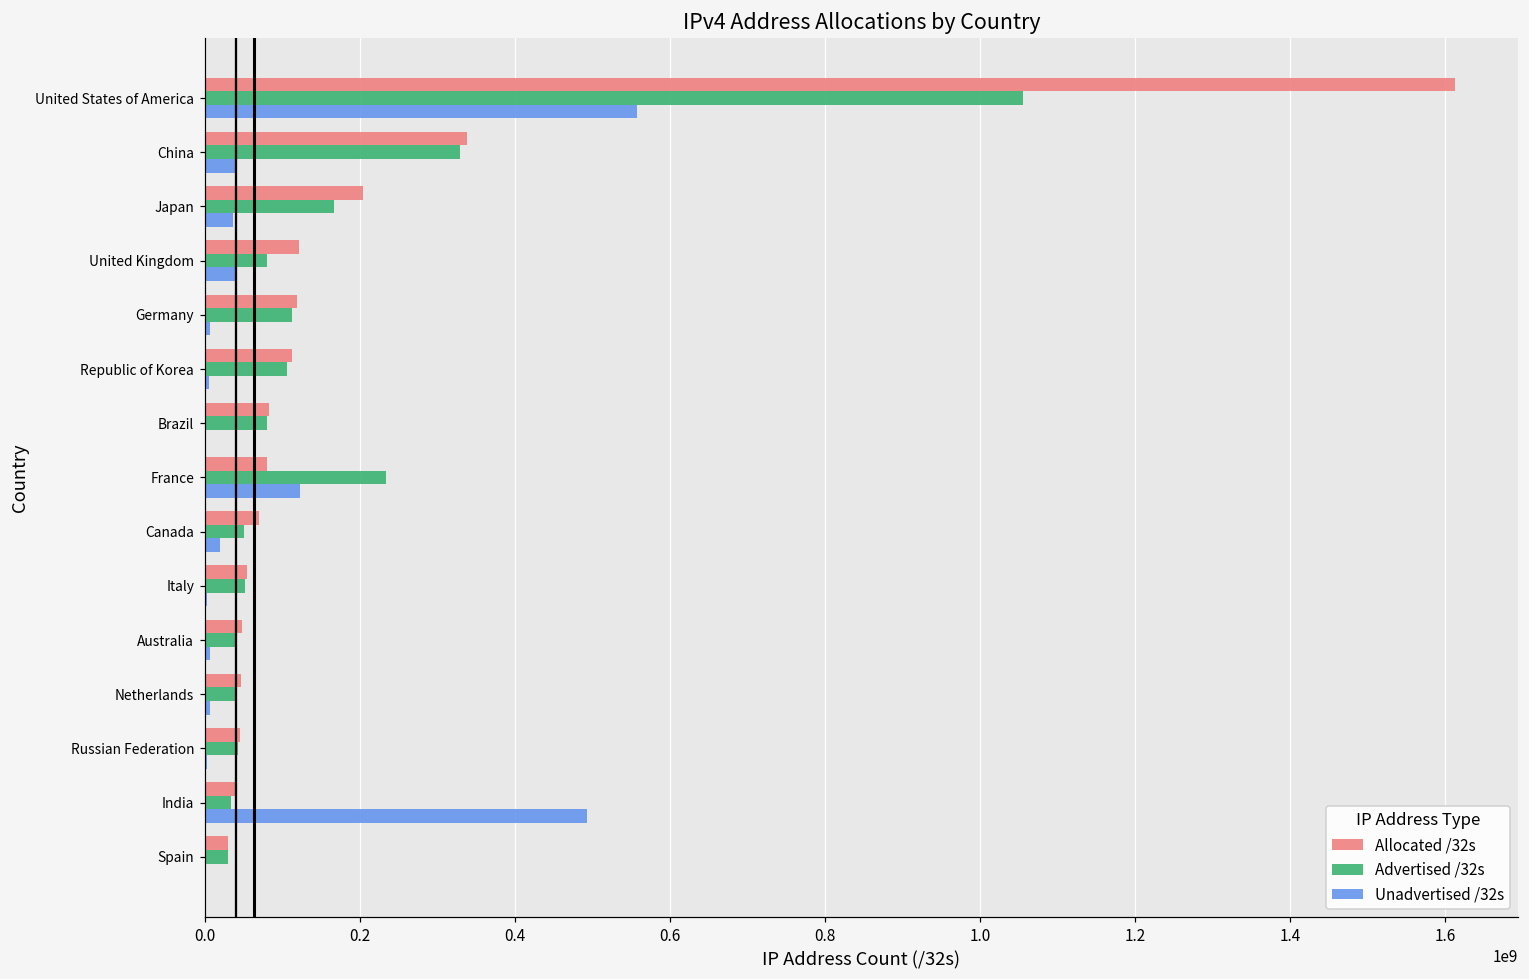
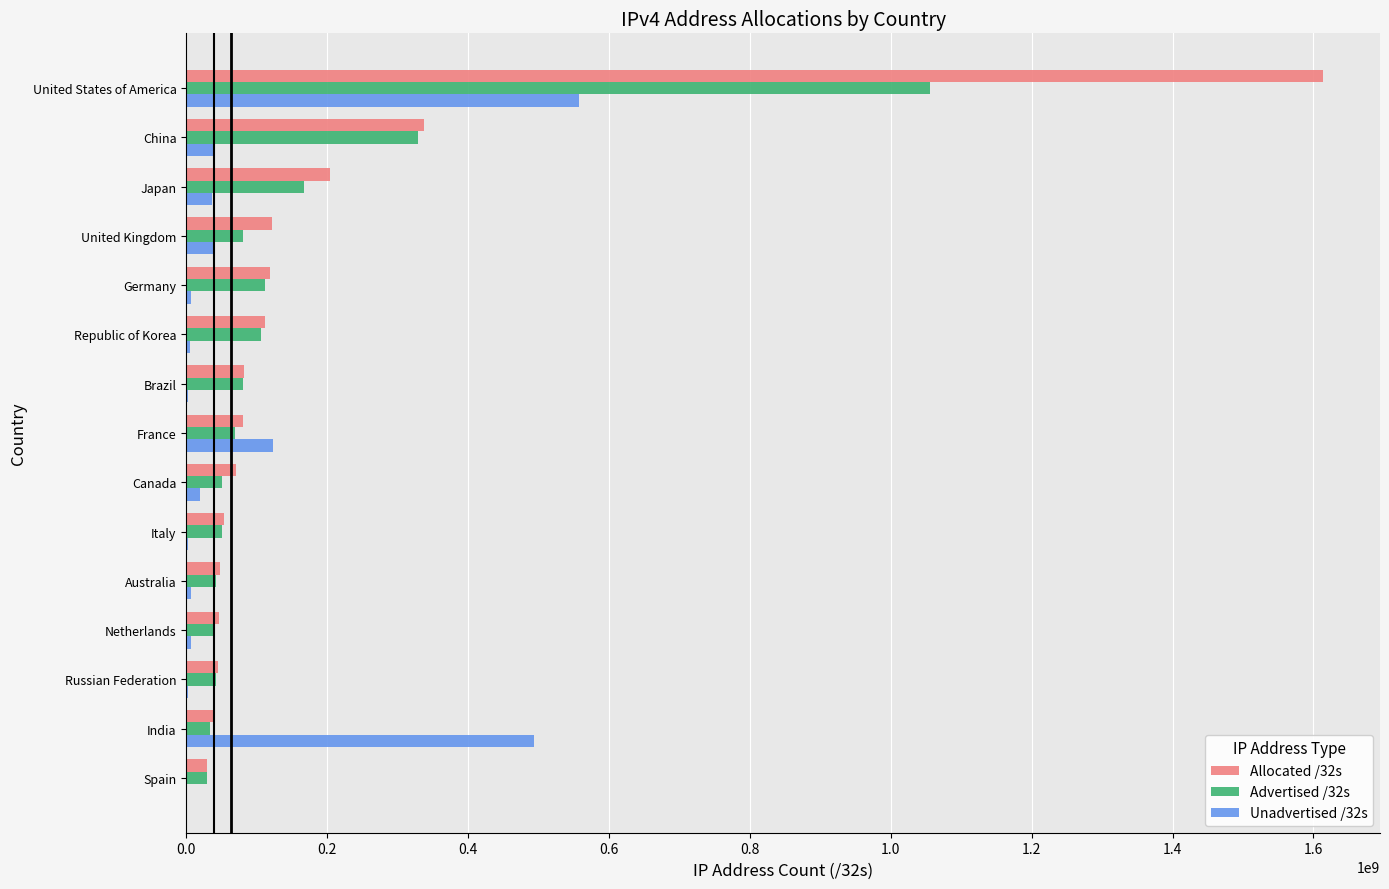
  {
    "Allocated /32s": {
      "United States of America": 1610000000,
      "China": 340000000,
      "Japan": 200000000,
      "United Kingdom": 120000000,
      "Germany": 120000000,
      "Republic of Korea": 110000000,
      "Brazil": 80000000,
      "France": 80000000,
      "Canada": 70000000,
      "Italy": 50000000,
      "Australia": 50000000,
      "Netherlands": 50000000,
      "Russian Federation": 50000000,
      "India": 40000000,
      "Spain": 30000000
    },
    "Advertised /32s": {
      "United States of America": 1060000000,
      "China": 330000000,
      "Japan": 170000000,
      "United Kingdom": 80000000,
      "Germany": 110000000,
      "Republic of Korea": 110000000,
      "Brazil": 80000000,
-     "France": 230000000,
+     "France": 70000000,
      "Canada": 50000000,
      "Italy": 50000000,
      "Australia": 40000000,
      "Netherlands": 40000000,
      "Russian Federation": 40000000,
      "India": 30000000,
      "Spain": 30000000
    },
    "Unadvertised /32s": {
      "United States of America": 560000000,
      "China": 40000000,
      "Japan": 40000000,
      "United Kingdom": 40000000,
      "Germany": 10000000,
      "Republic of Korea": 10000000,
      "France": 120000000,
      "Canada": 20000000,
      "Australia": 10000000,
      "Netherlands": 10000000,
      "India": 490000000
    }
  }
